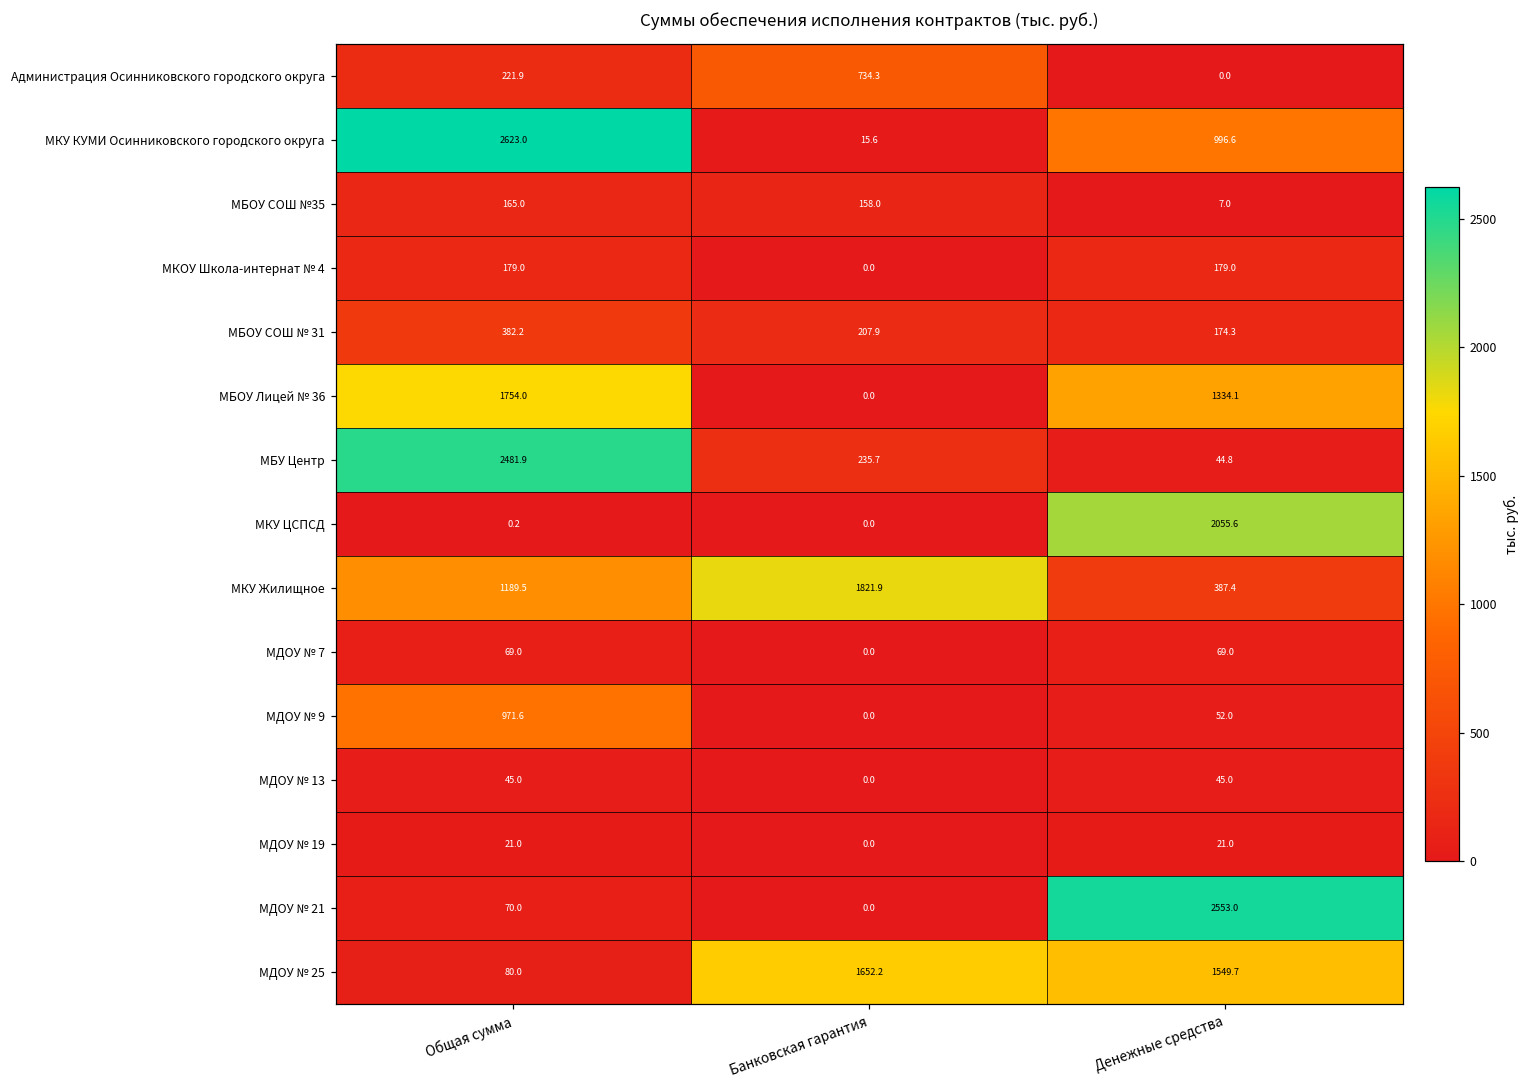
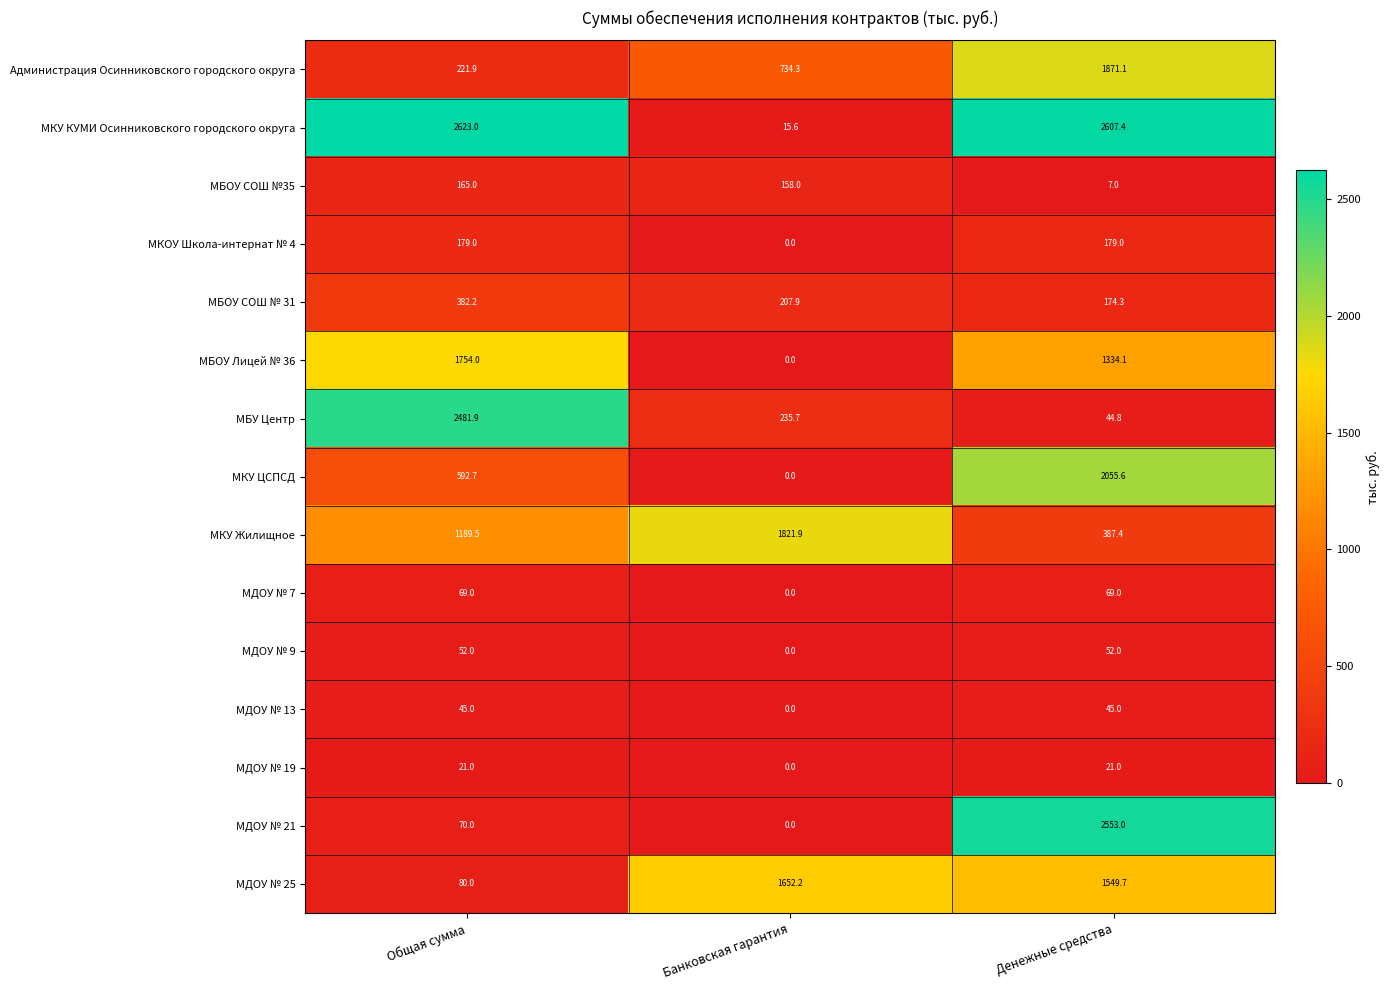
  {
    "Администрация Осинниковского городского округа": {
      "Общая сумма": 221.9,
      "Банковская гарантия": 734.3,
-     "Денежные средства": 0.0
+     "Денежные средства": 1871.1
    },
    "МКУ КУМИ Осинниковского городского округа": {
      "Общая сумма": 2623.0,
      "Банковская гарантия": 15.6,
-     "Денежные средства": 996.6
+     "Денежные средства": 2607.4
    },
    "МБОУ СОШ №35": {
      "Общая сумма": 165.0,
      "Банковская гарантия": 158.0,
      "Денежные средства": 7.0
    },
    "МКОУ Школа-интернат № 4": {
      "Общая сумма": 179.0,
      "Банковская гарантия": 0.0,
      "Денежные средства": 179.0
    },
    "МБОУ СОШ № 31": {
      "Общая сумма": 382.2,
      "Банковская гарантия": 207.9,
      "Денежные средства": 174.3
    },
    "МБОУ Лицей № 36": {
      "Общая сумма": 1754.0,
      "Банковская гарантия": 0.0,
      "Денежные средства": 1334.1
    },
    "МБУ Центр": {
      "Общая сумма": 2481.9,
      "Банковская гарантия": 235.7,
      "Денежные средства": 44.8
    },
    "МКУ ЦСПСД": {
-     "Общая сумма": 0.2,
+     "Общая сумма": 592.7,
      "Банковская гарантия": 0.0,
      "Денежные средства": 2055.6
    },
    "МКУ Жилищное": {
      "Общая сумма": 1189.5,
      "Банковская гарантия": 1821.9,
      "Денежные средства": 387.4
    },
    "МДОУ № 7": {
      "Общая сумма": 69.0,
      "Банковская гарантия": 0.0,
      "Денежные средства": 69.0
    },
    "МДОУ № 9": {
-     "Общая сумма": 971.6,
+     "Общая сумма": 52.0,
      "Банковская гарантия": 0.0,
      "Денежные средства": 52.0
    },
    "МДОУ № 13": {
      "Общая сумма": 45.0,
      "Банковская гарантия": 0.0,
      "Денежные средства": 45.0
    },
    "МДОУ № 19": {
      "Общая сумма": 21.0,
      "Банковская гарантия": 0.0,
      "Денежные средства": 21.0
    },
    "МДОУ № 21": {
      "Общая сумма": 70.0,
      "Банковская гарантия": 0.0,
      "Денежные средства": 2553.0
    },
    "МДОУ № 25": {
      "Общая сумма": 80.0,
      "Банковская гарантия": 1652.2,
      "Денежные средства": 1549.7
    }
  }
